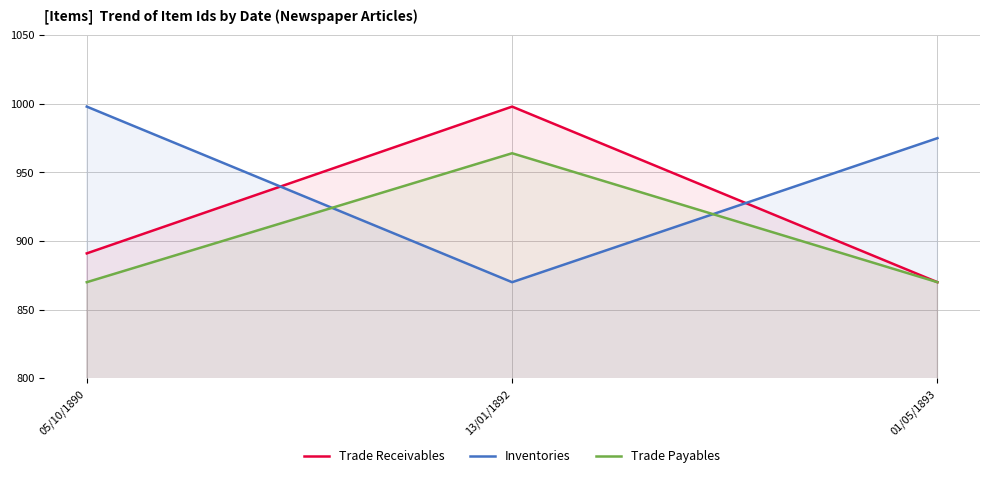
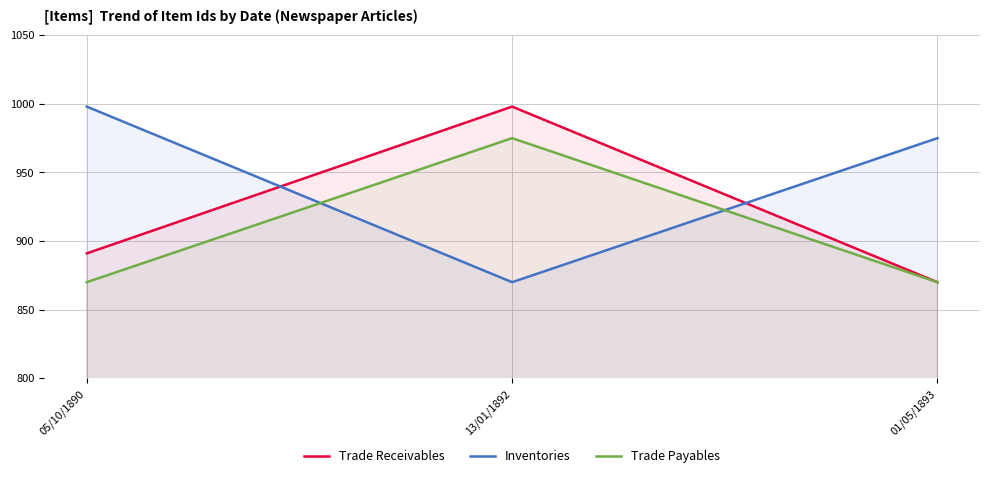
  {
    "Trade Receivables": {
      "05/10/1890": 891,
      "13/01/1892": 998
    },
    "Inventories": {
      "05/10/1890": 998,
      "13/01/1892": 870,
      "01/05/1893": 975
    },
    "Trade Payables": {
      "05/10/1890": 870,
-     "13/01/1892": 964
+     "13/01/1892": 975
    }
  }
